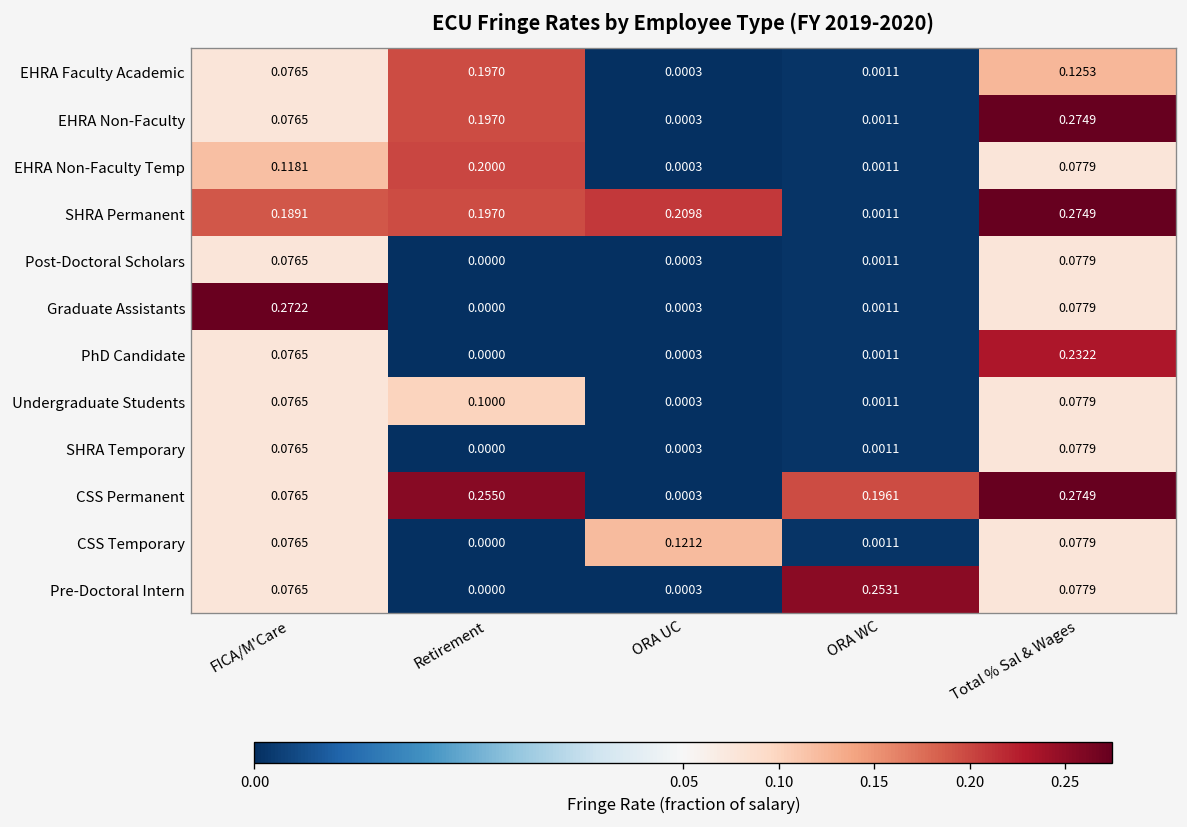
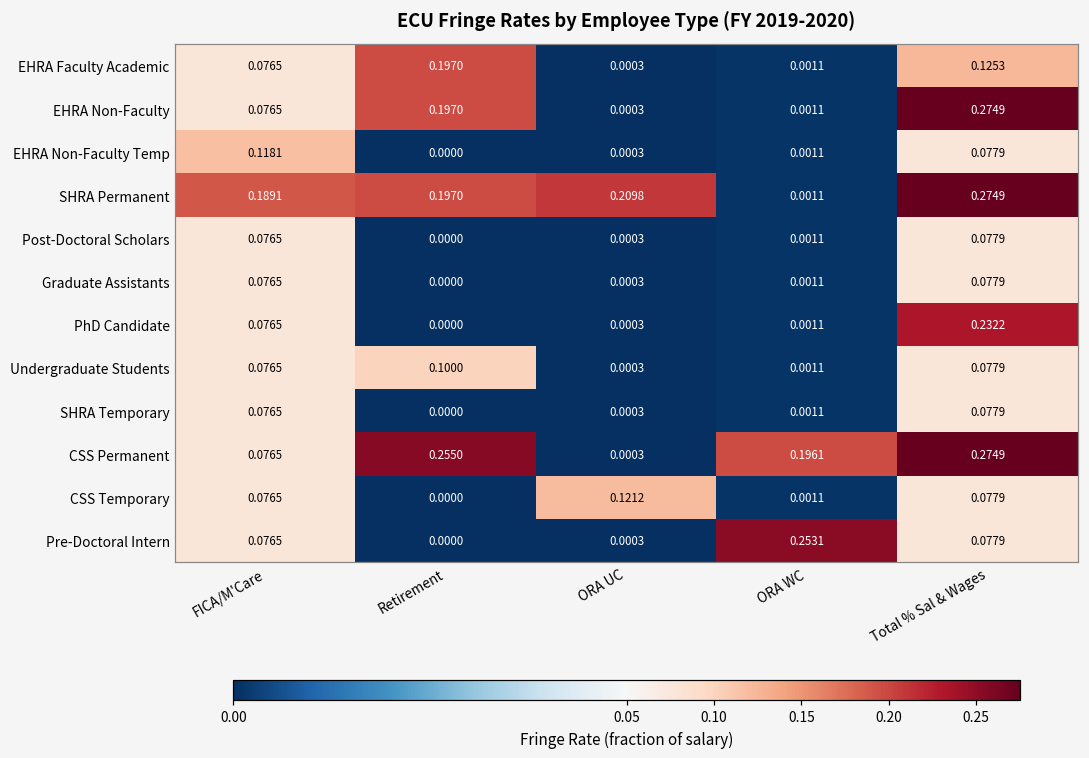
  {
    "EHRA Faculty Academic": {
      "FICA/M'Care": 0.0765,
      "Retirement": 0.1970,
      "ORA UC": 0.0003,
      "ORA WC": 0.0011,
      "Total % Sal & Wages": 0.1253
    },
    "EHRA Non-Faculty": {
      "FICA/M'Care": 0.0765,
      "Retirement": 0.1970,
      "ORA UC": 0.0003,
      "ORA WC": 0.0011,
      "Total % Sal & Wages": 0.2749
    },
    "EHRA Non-Faculty Temp": {
      "FICA/M'Care": 0.1181,
-     "Retirement": 0.2000,
+     "Retirement": 0.0000,
      "ORA UC": 0.0003,
      "ORA WC": 0.0011,
      "Total % Sal & Wages": 0.0779
    },
    "SHRA Permanent": {
      "FICA/M'Care": 0.1891,
      "Retirement": 0.1970,
      "ORA UC": 0.2098,
      "ORA WC": 0.0011,
      "Total % Sal & Wages": 0.2749
    },
    "Post-Doctoral Scholars": {
      "FICA/M'Care": 0.0765,
      "Retirement": 0.0000,
      "ORA UC": 0.0003,
      "ORA WC": 0.0011,
      "Total % Sal & Wages": 0.0779
    },
    "Graduate Assistants": {
-     "FICA/M'Care": 0.2722,
+     "FICA/M'Care": 0.0765,
      "Retirement": 0.0000,
      "ORA UC": 0.0003,
      "ORA WC": 0.0011,
      "Total % Sal & Wages": 0.0779
    },
    "PhD Candidate": {
      "FICA/M'Care": 0.0765,
      "Retirement": 0.0000,
      "ORA UC": 0.0003,
      "ORA WC": 0.0011,
      "Total % Sal & Wages": 0.2322
    },
    "Undergraduate Students": {
      "FICA/M'Care": 0.0765,
      "Retirement": 0.1000,
      "ORA UC": 0.0003,
      "ORA WC": 0.0011,
      "Total % Sal & Wages": 0.0779
    },
    "SHRA Temporary": {
      "FICA/M'Care": 0.0765,
      "Retirement": 0.0000,
      "ORA UC": 0.0003,
      "ORA WC": 0.0011,
      "Total % Sal & Wages": 0.0779
    },
    "CSS Permanent": {
      "FICA/M'Care": 0.0765,
      "Retirement": 0.2550,
      "ORA UC": 0.0003,
      "ORA WC": 0.1961,
      "Total % Sal & Wages": 0.2749
    },
    "CSS Temporary": {
      "FICA/M'Care": 0.0765,
      "Retirement": 0.0000,
      "ORA UC": 0.1212,
      "ORA WC": 0.0011,
      "Total % Sal & Wages": 0.0779
    },
    "Pre-Doctoral Intern": {
      "FICA/M'Care": 0.0765,
      "Retirement": 0.0000,
      "ORA UC": 0.0003,
      "ORA WC": 0.2531,
      "Total % Sal & Wages": 0.0779
    }
  }
